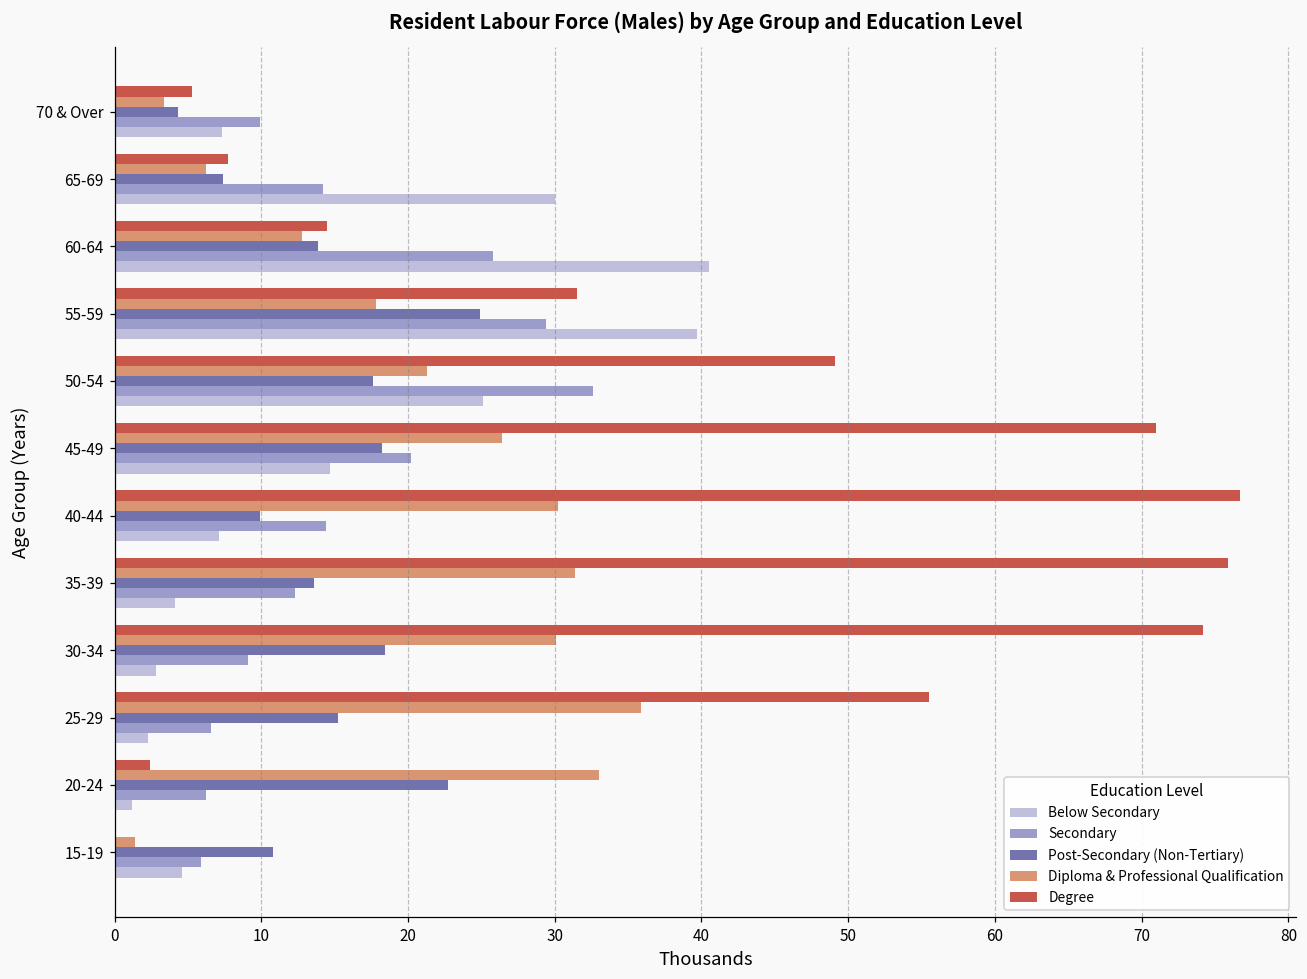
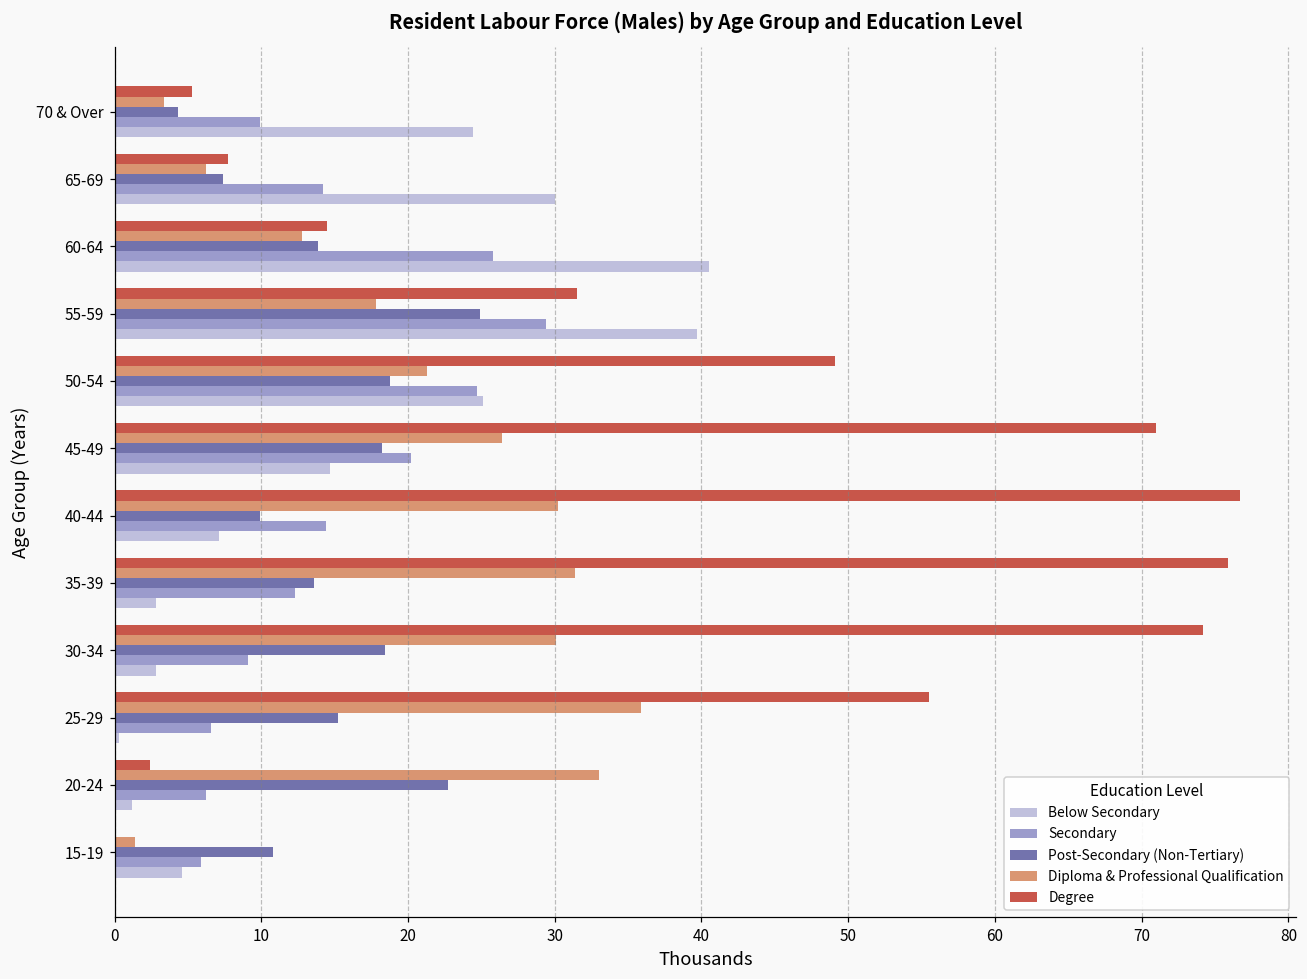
  {
    "Below Secondary": {
-     "70 & Over": 7.3,
+     "70 & Over": 24.4,
      "65-69": 30.0,
      "60-64": 40.5,
      "55-59": 39.7,
      "50-54": 25.1,
      "45-49": 14.7,
      "40-44": 7.1,
-     "35-39": 4.1,
+     "35-39": 2.8,
      "30-34": 2.8,
-     "25-29": 2.3,
+     "25-29": 0.3,
      "20-24": 1.2,
      "15-19": 4.6
    },
    "Secondary": {
      "70 & Over": 9.9,
      "65-69": 14.2,
      "60-64": 25.8,
      "55-59": 29.4,
-     "50-54": 32.6,
+     "50-54": 24.7,
      "45-49": 20.2,
      "40-44": 14.4,
      "35-39": 12.3,
      "30-34": 9.1,
      "25-29": 6.6,
      "20-24": 6.2,
      "15-19": 5.9
    },
    "Post-Secondary (Non-Tertiary)": {
      "70 & Over": 4.3,
      "65-69": 7.4,
      "60-64": 13.9,
      "55-59": 24.9,
-     "50-54": 17.6,
+     "50-54": 18.8,
      "45-49": 18.2,
      "40-44": 9.9,
      "35-39": 13.6,
      "30-34": 18.4,
      "25-29": 15.2,
      "20-24": 22.7,
      "15-19": 10.8
    },
    "Diploma & Professional Qualification": {
      "70 & Over": 3.4,
      "65-69": 6.2,
      "60-64": 12.8,
      "55-59": 17.8,
      "50-54": 21.3,
      "45-49": 26.4,
      "40-44": 30.2,
      "35-39": 31.4,
      "30-34": 30.1,
      "25-29": 35.9,
      "20-24": 33.0,
      "15-19": 1.4
    },
    "Degree": {
      "70 & Over": 5.3,
      "65-69": 7.7,
      "60-64": 14.5,
      "55-59": 31.5,
      "50-54": 49.1,
      "45-49": 71.0,
      "40-44": 76.7,
      "35-39": 75.9,
      "30-34": 74.2,
      "25-29": 55.5,
      "20-24": 2.4,
      "15-19": 0.0
    }
  }
